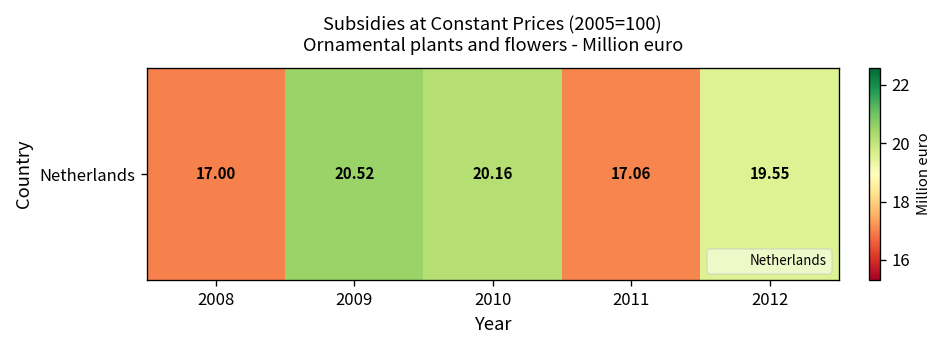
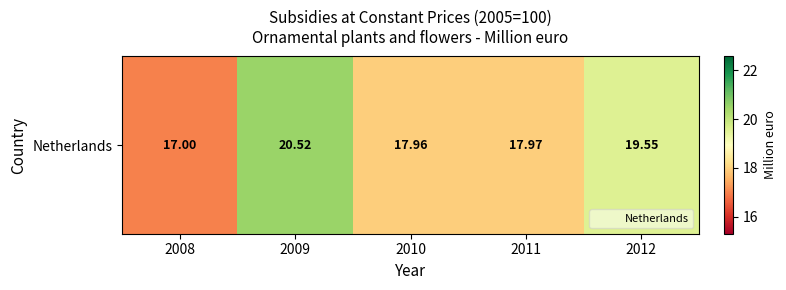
  {
    "Netherlands": {
      "2008": 17.00,
      "2009": 20.52,
-     "2010": 20.16,
-     "2011": 17.06,
+     "2010": 17.96,
+     "2011": 17.97,
      "2012": 19.55
    }
  }
